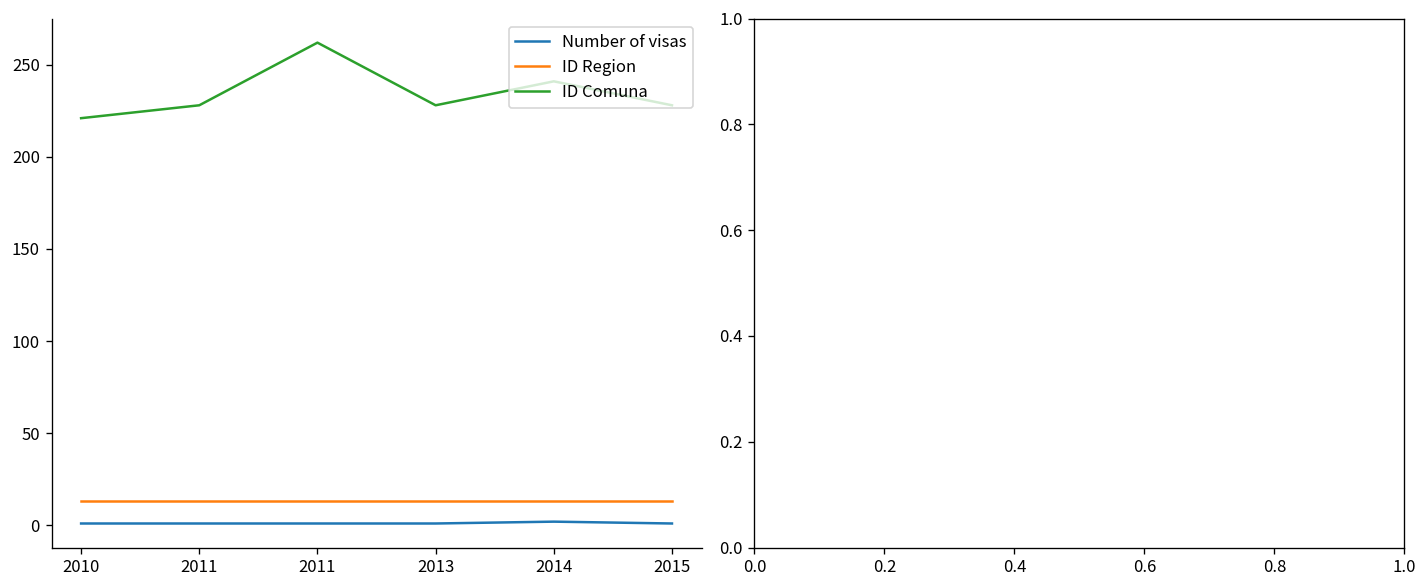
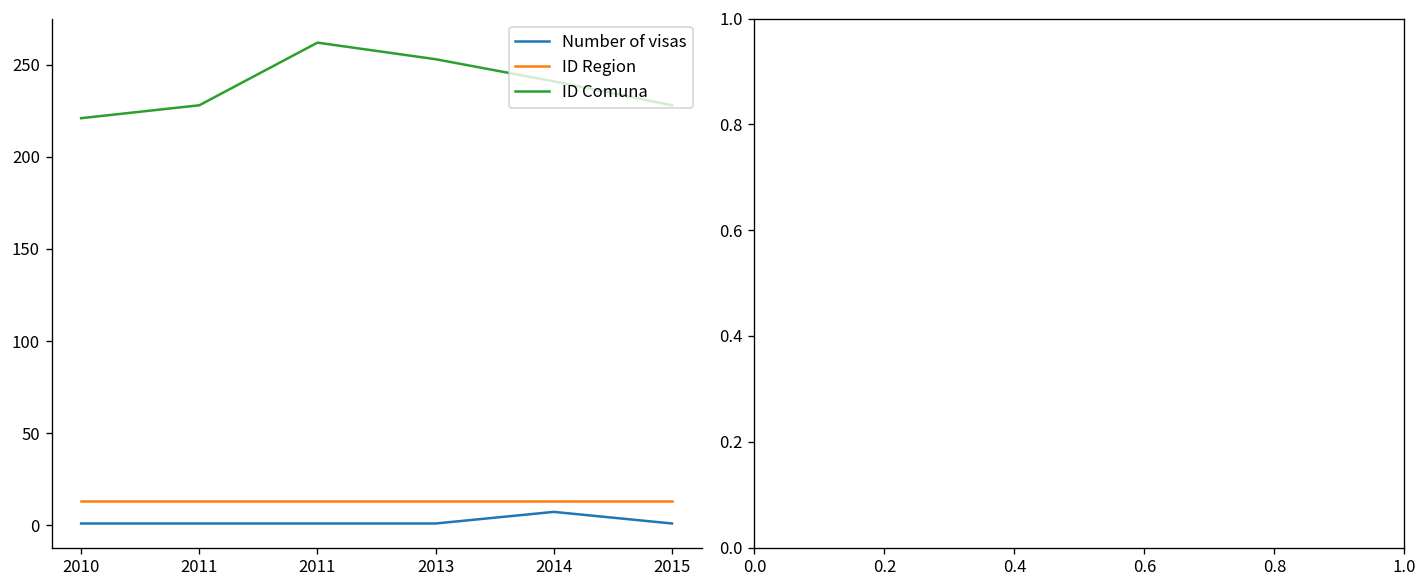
  {
    "Number of visas": {
      "2010": 1,
      "2013": 1,
-     "2014": 2,
+     "2014": 7,
      "2015": 1
    },
    "ID Region": {
      "2010": 13,
      "2013": 13,
      "2014": 13,
      "2015": 13
    },
    "ID Comuna": {
      "2010": 221,
-     "2013": 228
+     "2013": 253
    }
  }
